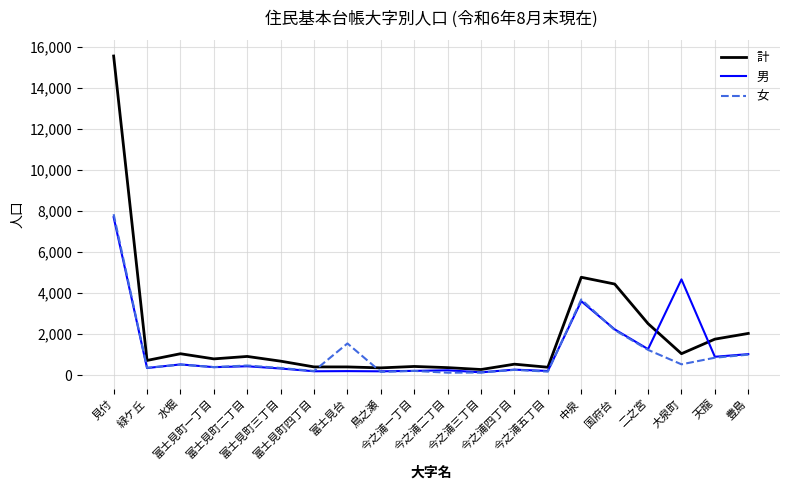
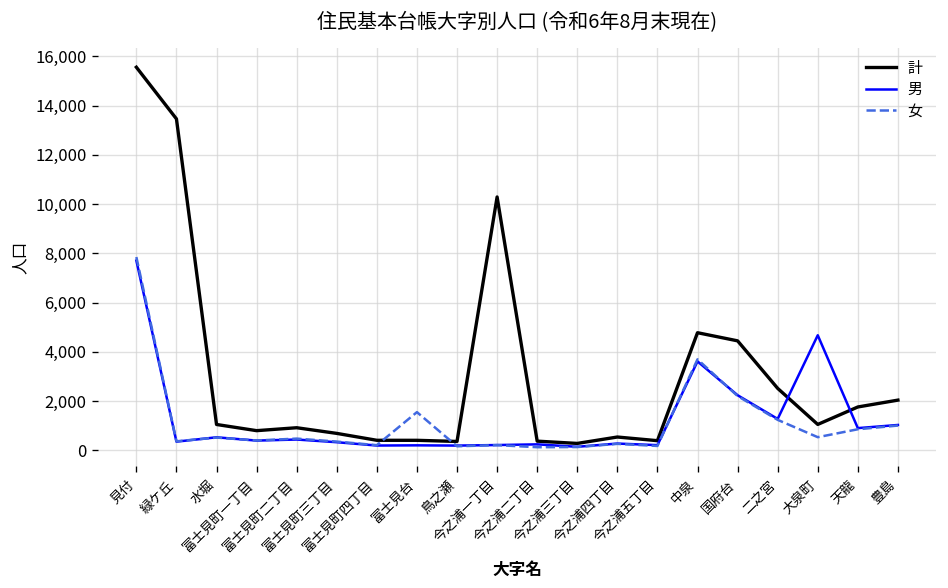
  {
    "計": {
      "見付": "15,600",
-     "緑ケ丘": "700",
+     "緑ケ丘": "13,500",
      "水堀": "1,100",
      "富士見町一丁目": "800",
      "富士見町二丁目": "900",
      "富士見町三丁目": "700",
      "富士見町四丁目": "400",
      "富士見台": "400",
      "鳥之瀬": "400",
-     "今之浦一丁目": "400",
+     "今之浦一丁目": "10,300",
      "今之浦二丁目": "400",
      "今之浦三丁目": "300",
      "今之浦四丁目": "500",
      "今之浦五丁目": "400",
      "中泉": "4,800",
      "国府台": "4,400",
      "二之宮": "2,500",
      "大泉町": "1,100",
      "天龍": "1,800",
      "豊島": "2,000"
    },
    "男": {
      "見付": "7,700",
      "富士見台": "200",
      "大泉町": "4,700"
    },
    "女": {
      "見付": "7,900",
      "富士見台": "1,600",
      "大泉町": "500"
    }
  }
